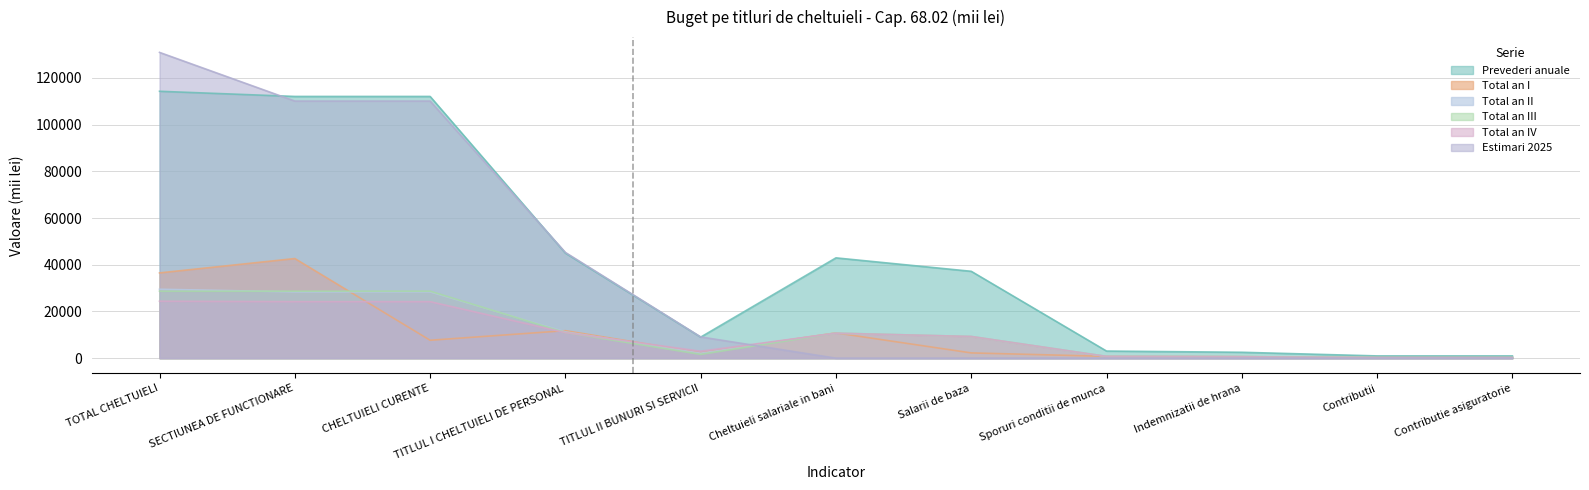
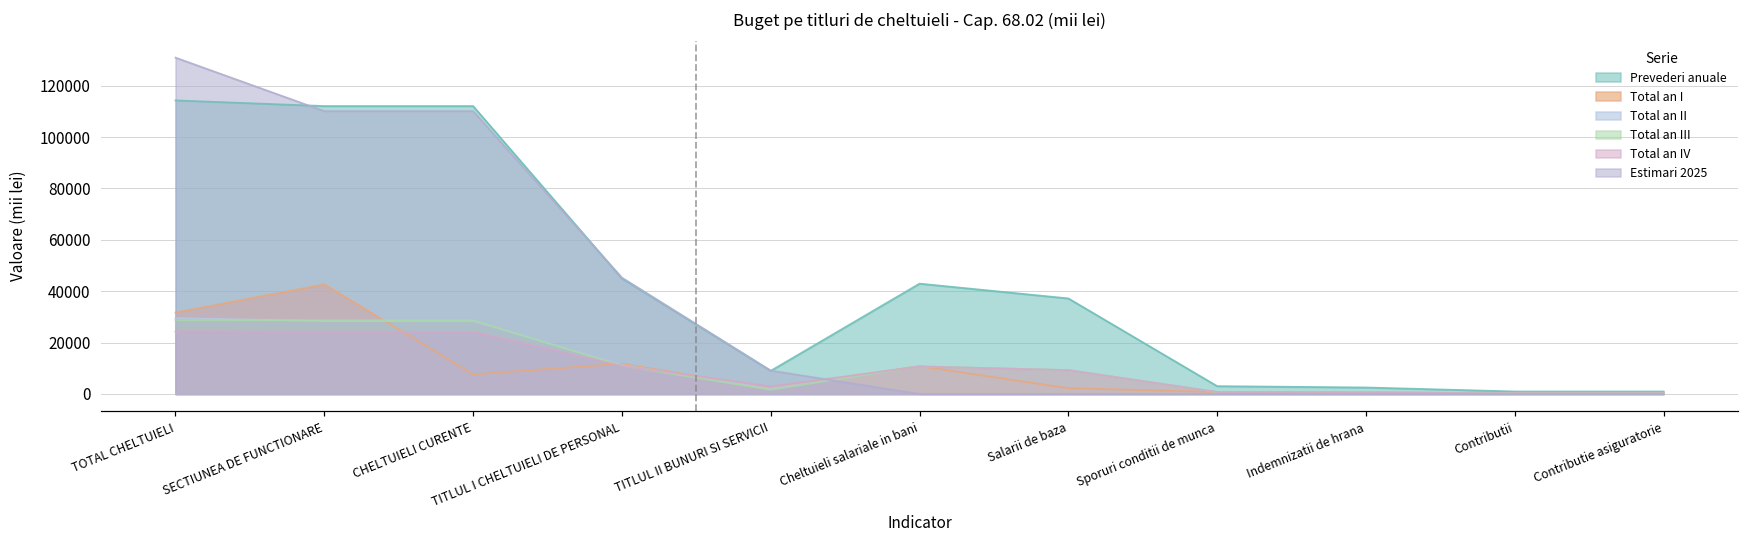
  {
    "Total an I": {
-     "TOTAL CHELTUIELI": 36000,
+     "TOTAL CHELTUIELI": 32000,
      "SECTIUNEA DE FUNCTIONARE": 43000,
      "CHELTUIELI CURENTE": 8000,
      "Salarii de baza": 2000
    }
  }
